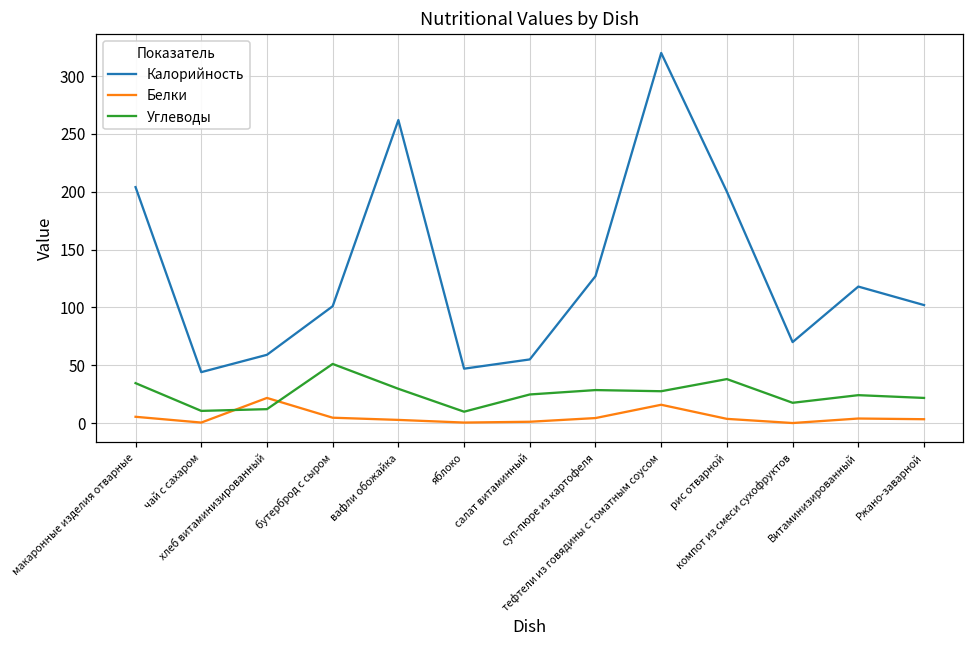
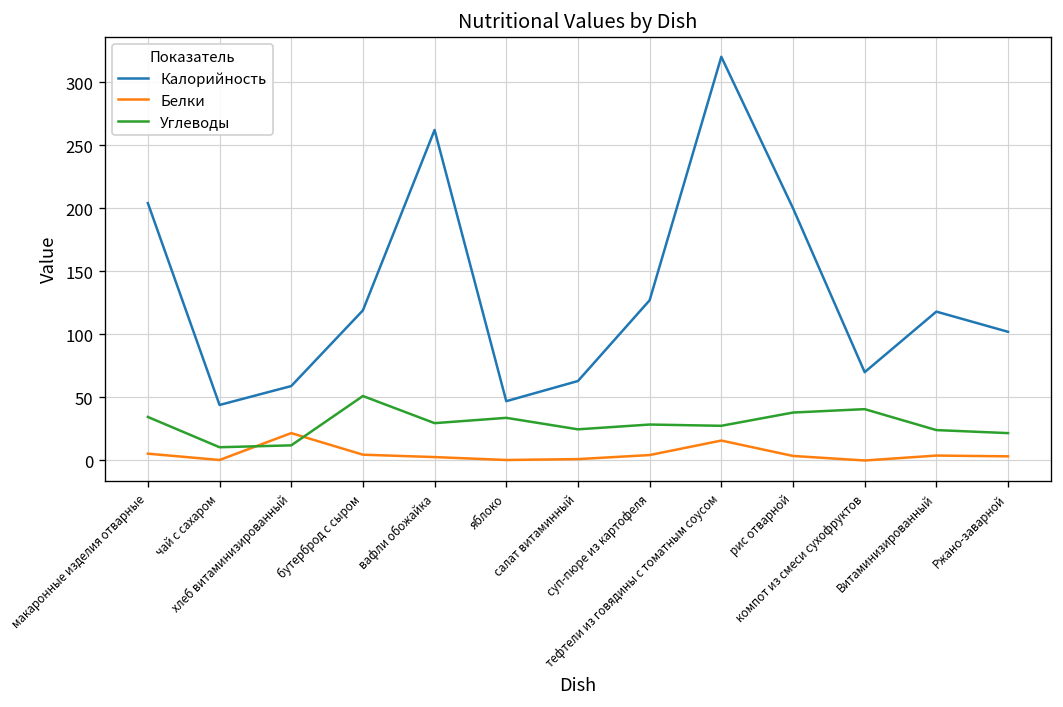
  {
    "Калорийность": {
      "макаронные изделия отварные": 204,
      "чай с сахаром": 44,
      "хлеб витаминизированный": 59,
-     "бутерброд с сыром": 101,
+     "бутерброд с сыром": 119,
      "вафли обожайка": 262,
      "яблоко": 47,
-     "салат витаминный": 55,
+     "салат витаминный": 63,
      "суп-пюре из картофеля": 127,
      "тефтели из говядины с томатным соусом": 320,
      "рис отварной": 200,
      "компот из смеси сухофруктов": 70,
      "Витаминизированный": 118,
      "Ржано-заварной": 102
    },
    "Белки": {
      "макаронные изделия отварные": 5,
      "чай с сахаром": 0,
      "хлеб витаминизированный": 22,
      "бутерброд с сыром": 5,
      "вафли обожайка": 3,
      "яблоко": 0,
      "салат витаминный": 1,
      "суп-пюре из картофеля": 4,
      "тефтели из говядины с томатным соусом": 16,
      "рис отварной": 4,
      "компот из смеси сухофруктов": 0,
      "Витаминизированный": 4,
      "Ржано-заварной": 3
    },
    "Углеводы": {
      "макаронные изделия отварные": 35,
      "чай с сахаром": 11,
      "хлеб витаминизированный": 12,
      "бутерброд с сыром": 51,
      "вафли обожайка": 30,
-     "яблоко": 10,
+     "яблоко": 34,
      "салат витаминный": 25,
      "суп-пюре из картофеля": 29,
      "тефтели из говядины с томатным соусом": 28,
      "рис отварной": 38,
-     "компот из смеси сухофруктов": 18,
+     "компот из смеси сухофруктов": 41,
      "Витаминизированный": 24,
      "Ржано-заварной": 22
    }
  }
